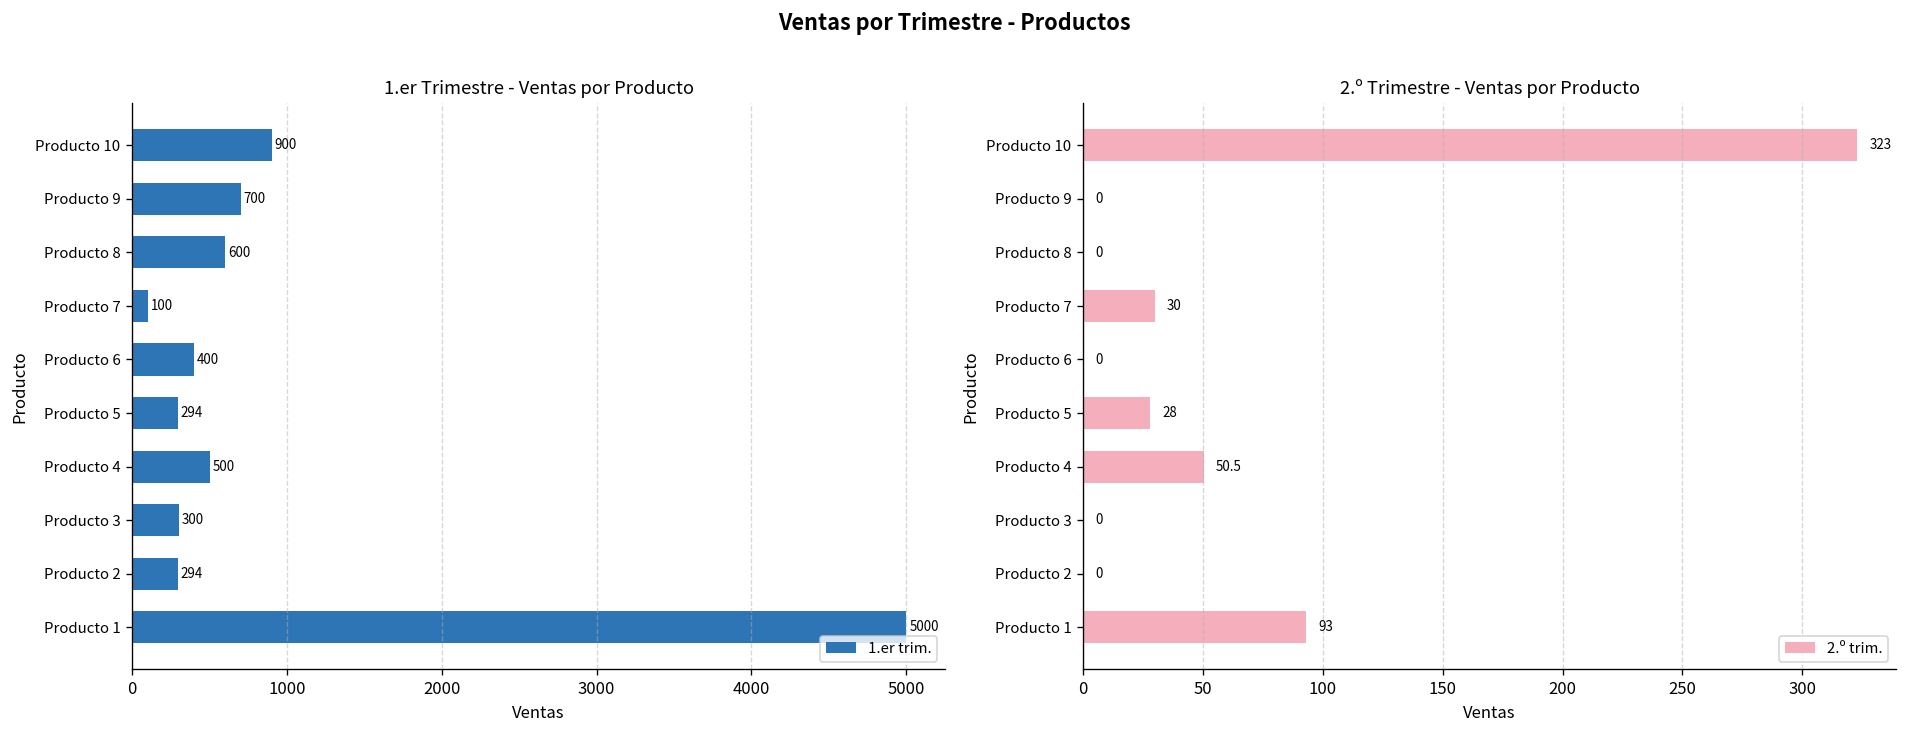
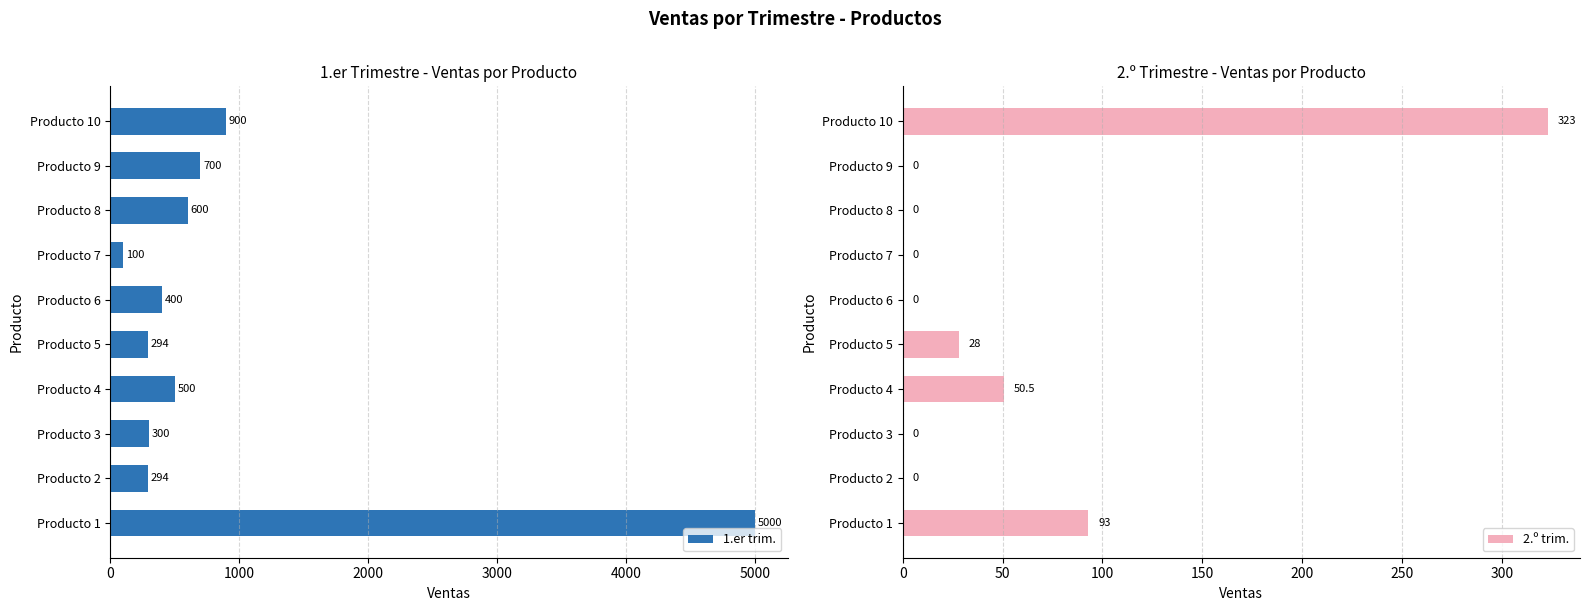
  {
    "1.er Trimestre - Ventas por Producto": {
      "Producto 10": 900,
      "Producto 9": 700,
      "Producto 8": 600,
      "Producto 7": 100,
      "Producto 6": 400,
      "Producto 5": 294,
      "Producto 4": 500,
      "Producto 3": 300,
      "Producto 2": 294,
      "Producto 1": 5000
    },
    "2.º Trimestre - Ventas por Producto": {
      "Producto 10": 323,
      "Producto 9": 0,
      "Producto 8": 0,
-     "Producto 7": 30,
+     "Producto 7": 0,
      "Producto 6": 0,
      "Producto 5": 28,
      "Producto 4": 50.5,
      "Producto 3": 0,
      "Producto 2": 0,
      "Producto 1": 93
    }
  }
